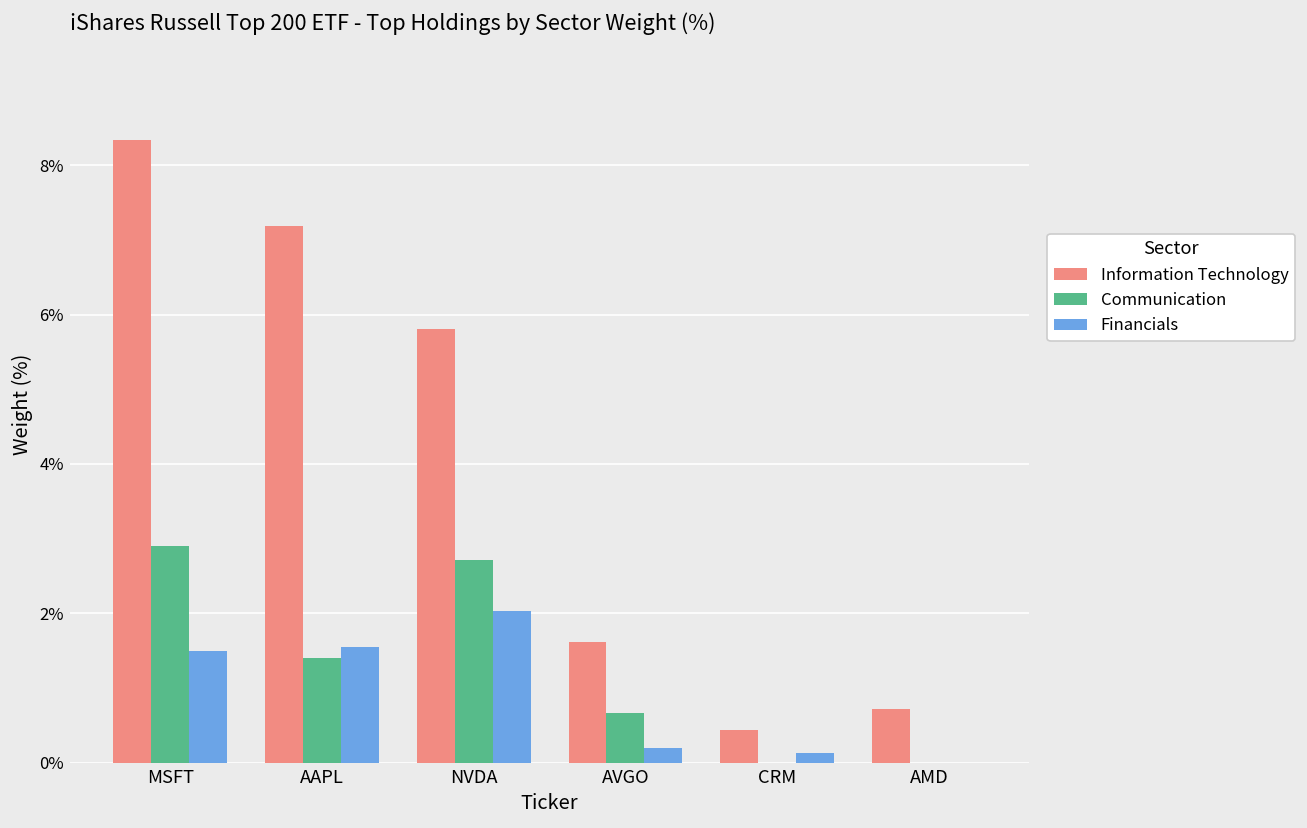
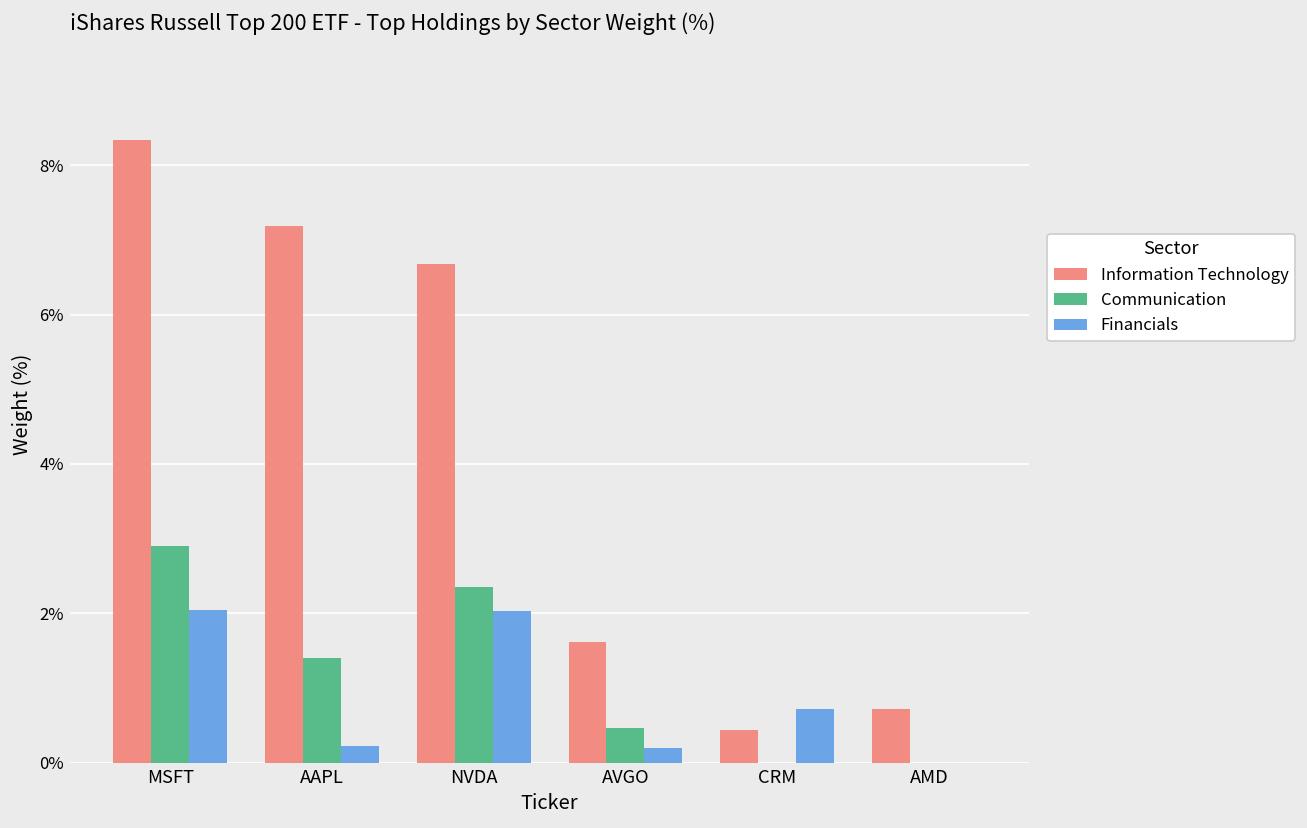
  {
    "Information Technology": {
      "MSFT": "8.3%",
      "AAPL": "7.2%",
-     "NVDA": "5.8%",
+     "NVDA": "6.7%",
      "AVGO": "1.6%",
      "CRM": "0.4%",
      "AMD": "0.7%"
    },
    "Communication": {
      "MSFT": "2.9%",
      "AAPL": "1.4%",
-     "NVDA": "2.7%",
-     "AVGO": "0.7%",
+     "NVDA": "2.4%",
+     "AVGO": "0.5%",
      "CRM": "0.0%",
      "AMD": "0.0%"
    },
    "Financials": {
-     "MSFT": "1.5%",
-     "AAPL": "1.6%",
+     "MSFT": "2.1%",
+     "AAPL": "0.2%",
      "NVDA": "2.0%",
      "AVGO": "0.2%",
-     "CRM": "0.1%",
+     "CRM": "0.7%",
      "AMD": "0.0%"
    }
  }
